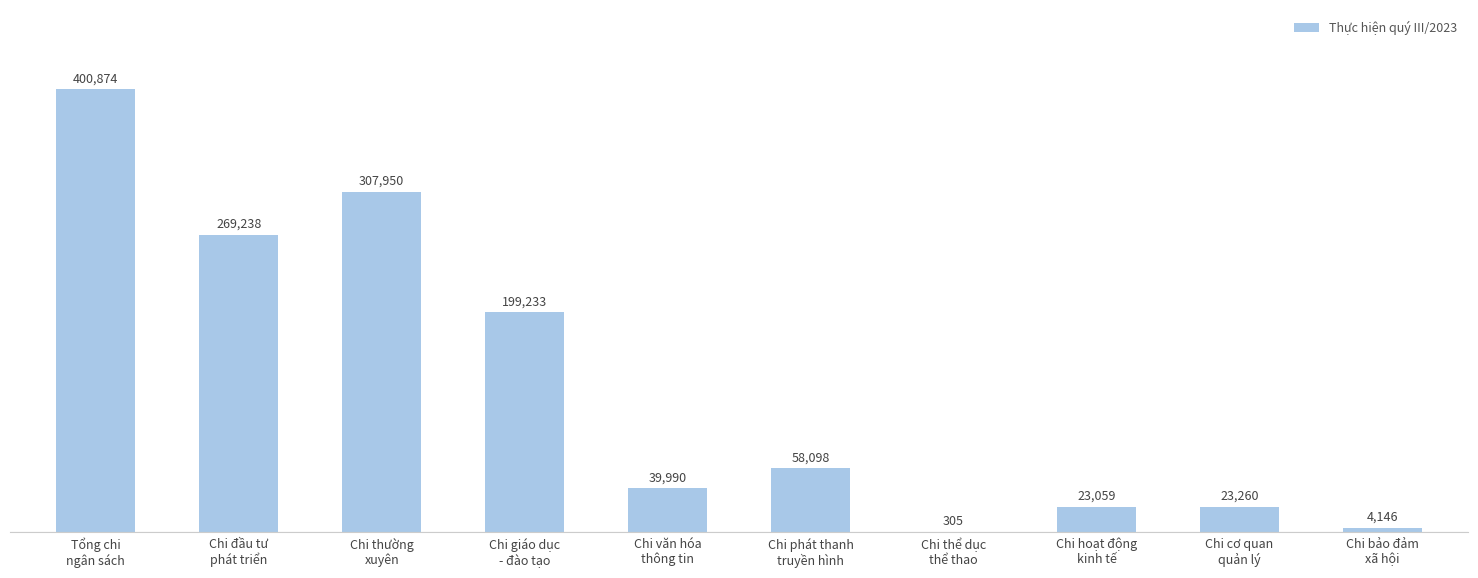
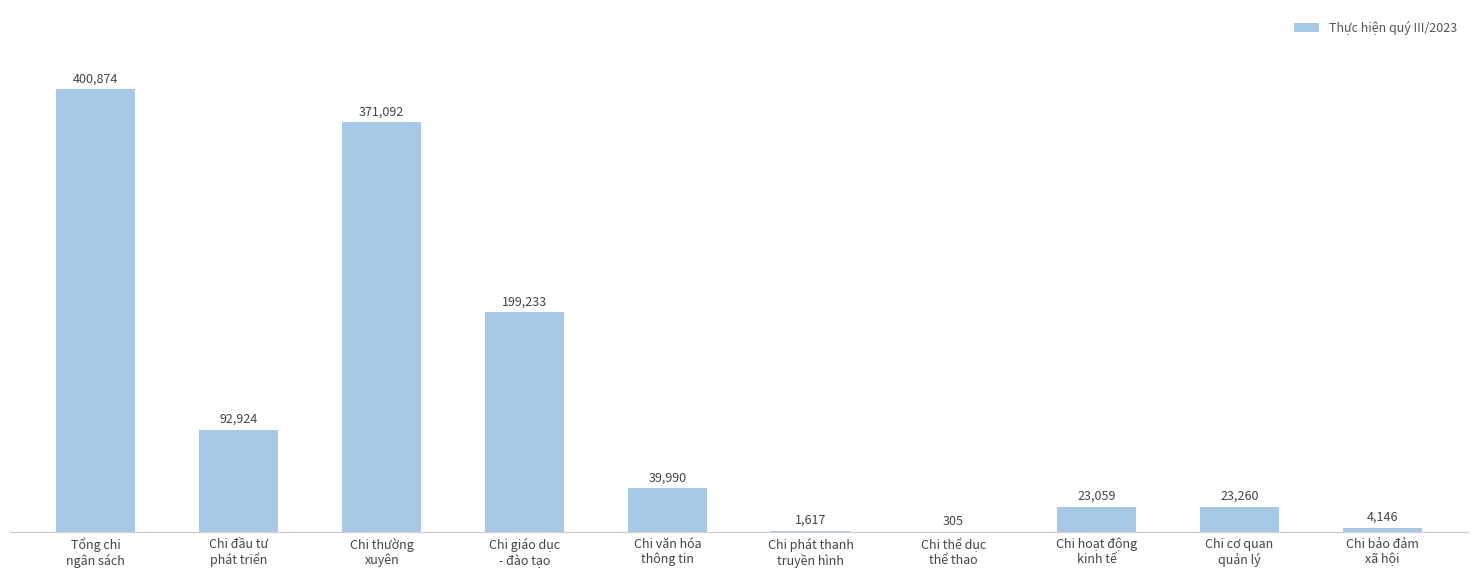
  {
    "Tổng chi ngân sách": "400,874",
-   "Chi đầu tư phát triển": "269,238",
-   "Chi thường xuyên": "307,950",
+   "Chi đầu tư phát triển": "92,924",
+   "Chi thường xuyên": "371,092",
    "Chi giáo dục - đào tạo": "199,233",
    "Chi văn hóa thông tin": "39,990",
-   "Chi phát thanh truyền hình": "58,098",
+   "Chi phát thanh truyền hình": "1,617",
    "Chi thể dục thể thao": "305",
    "Chi hoạt động kinh tế": "23,059",
    "Chi cơ quan quản lý": "23,260",
    "Chi bảo đảm xã hội": "4,146"
  }
